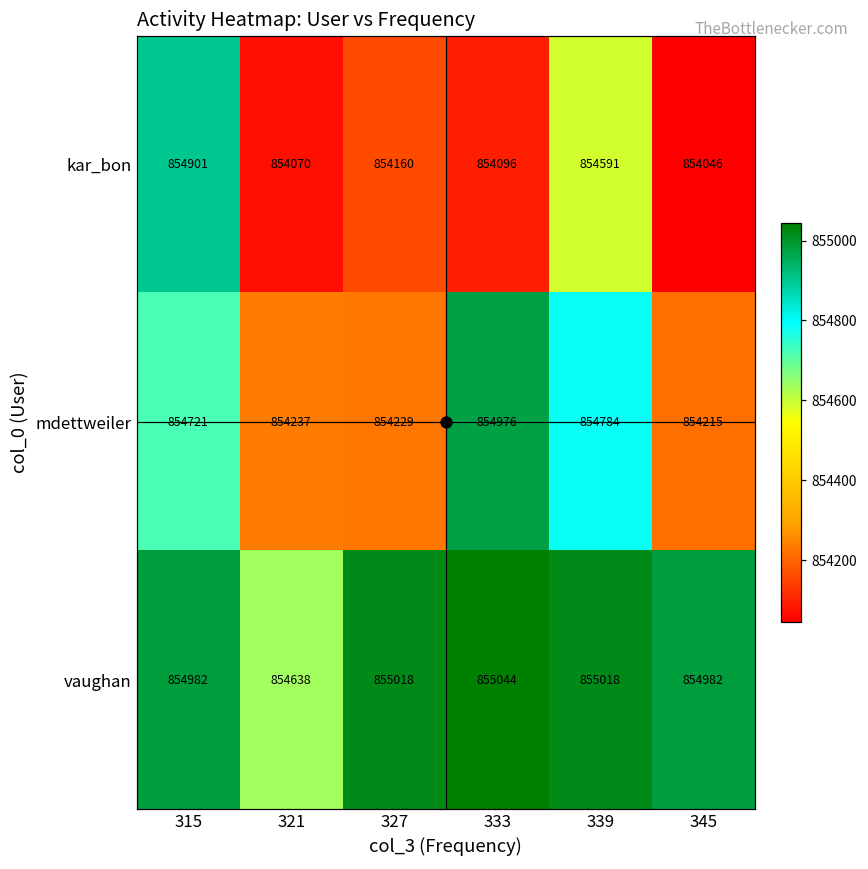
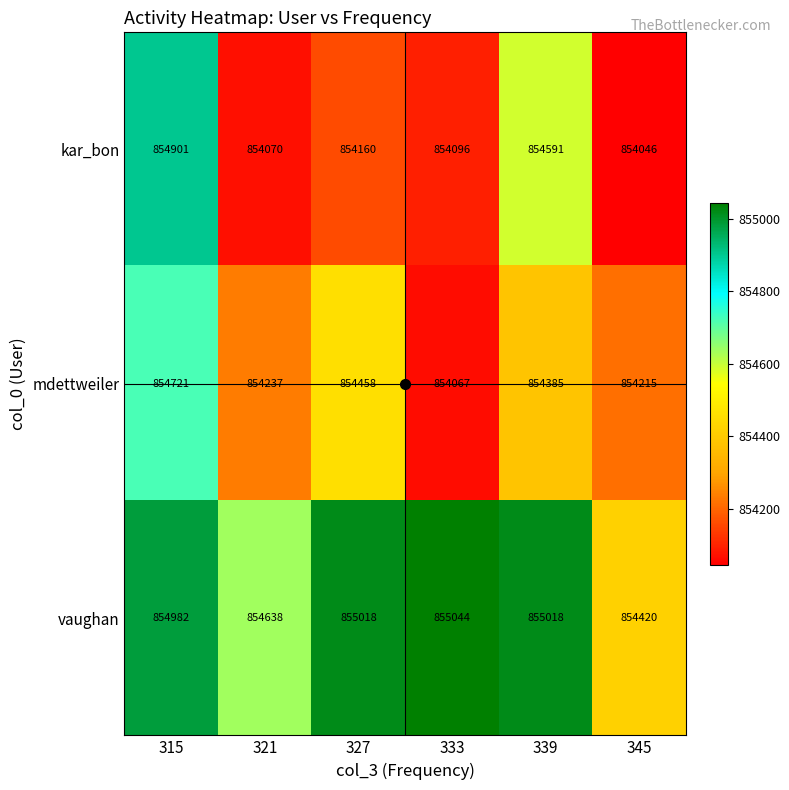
  {
    "kar_bon": {
      "315": 854901,
      "321": 854070,
      "327": 854160,
      "333": 854096,
      "339": 854591,
      "345": 854046
    },
    "mdettweiler": {
      "315": 854721,
      "321": 854237,
-     "327": 854229,
-     "333": 854976,
-     "339": 854784,
+     "327": 854458,
+     "333": 854067,
+     "339": 854385,
      "345": 854215
    },
    "vaughan": {
      "315": 854982,
      "321": 854638,
      "327": 855018,
      "333": 855044,
      "339": 855018,
-     "345": 854982
+     "345": 854420
    }
  }
